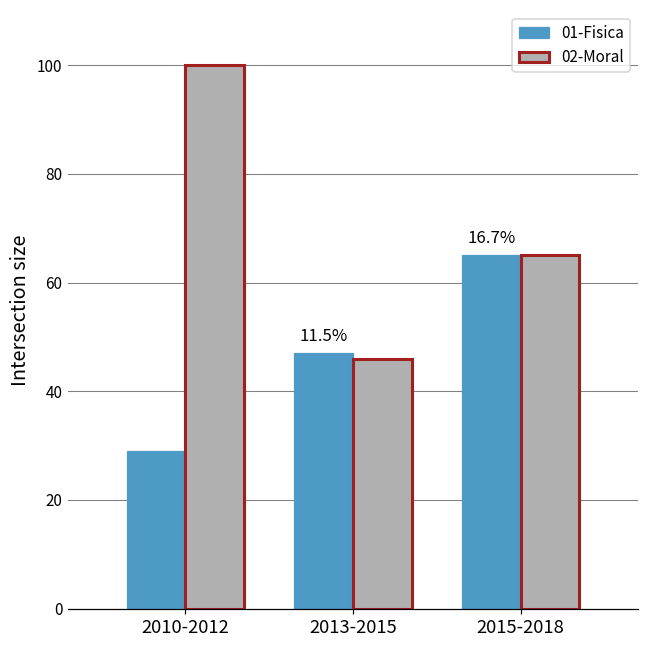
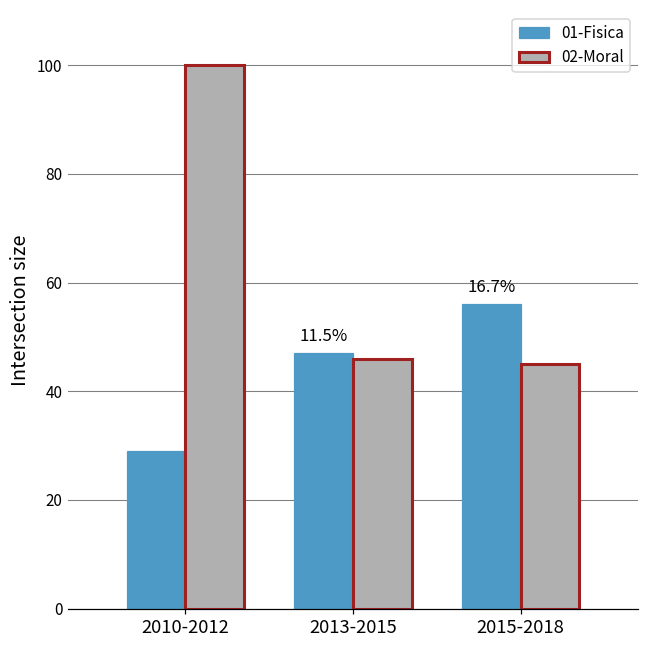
  {
    "01-Fisica": {
      "2010-2012": 29,
-     "2015-2018": 65
+     "2015-2018": 56
    },
    "02-Moral": {
      "2010-2012": 100,
      "2013-2015": 46,
-     "2015-2018": 65
+     "2015-2018": 45
    }
  }
